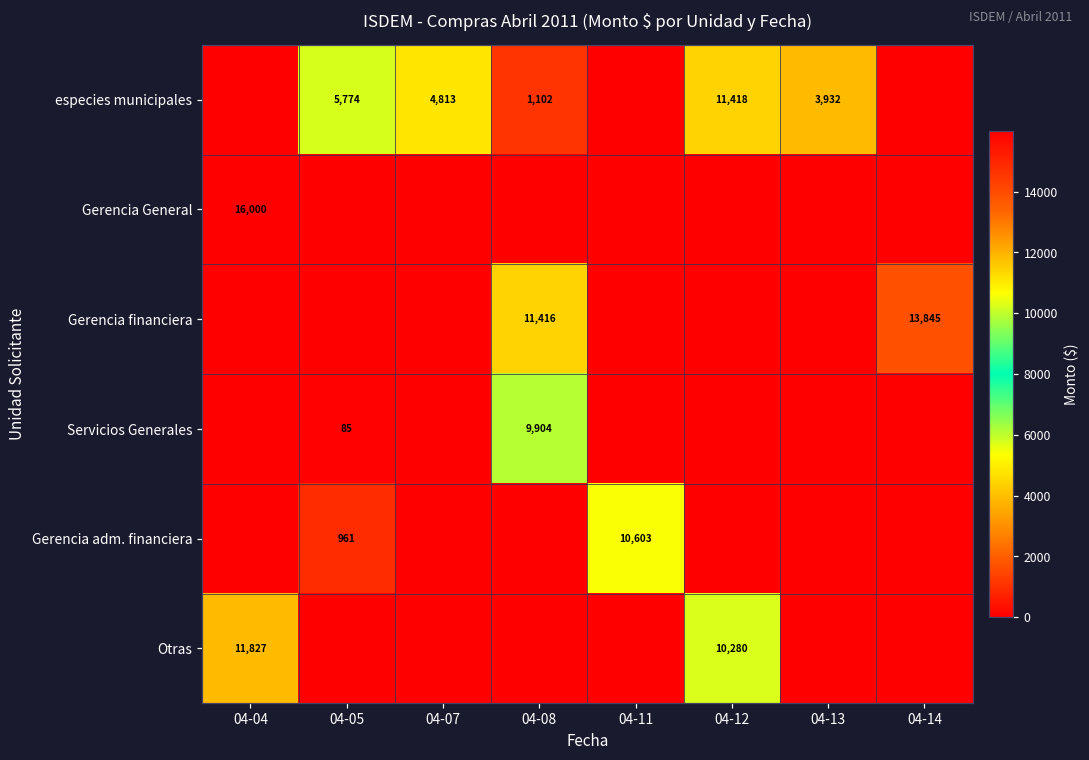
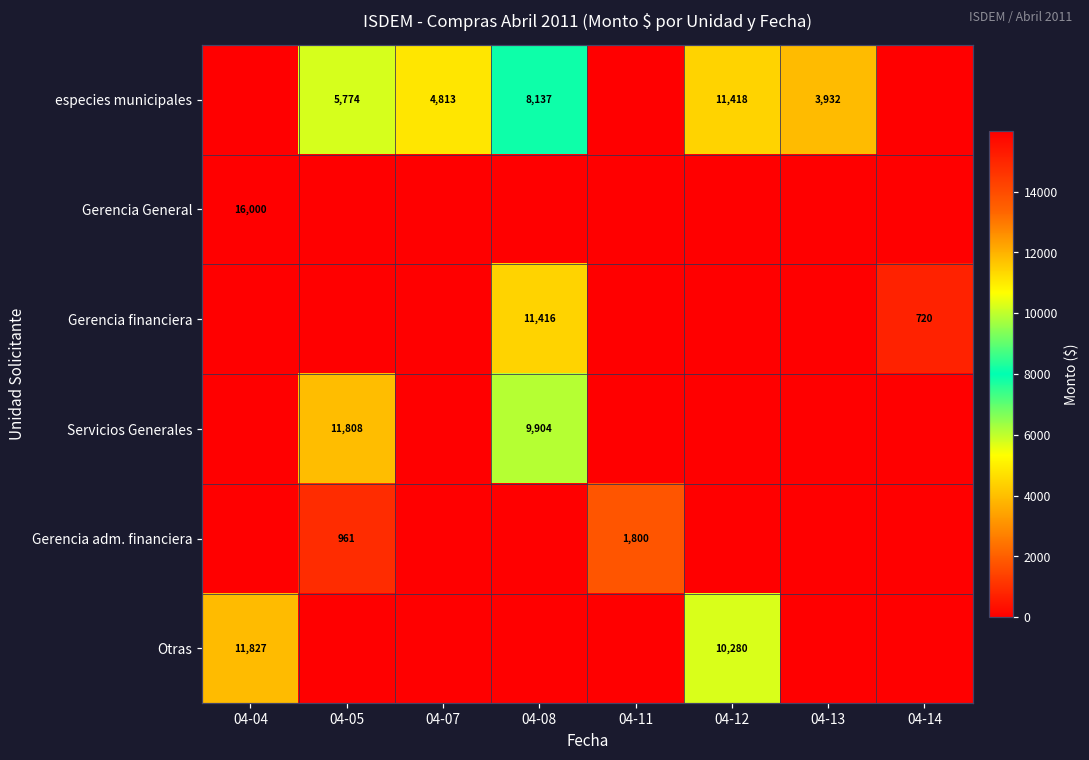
  {
    "especies municipales": {
      "04-05": "5,774",
      "04-07": "4,813",
-     "04-08": "1,102",
+     "04-08": "8,137",
      "04-12": "11,418",
      "04-13": "3,932"
    },
    "Gerencia General": {
      "04-04": "16,000"
    },
    "Gerencia financiera": {
      "04-08": "11,416",
-     "04-14": "13,845"
+     "04-14": "720"
    },
    "Servicios Generales": {
-     "04-05": "85",
+     "04-05": "11,808",
      "04-08": "9,904"
    },
    "Gerencia adm. financiera": {
      "04-05": "961",
-     "04-11": "10,603"
+     "04-11": "1,800"
    },
    "Otras": {
      "04-04": "11,827",
      "04-12": "10,280"
    }
  }
